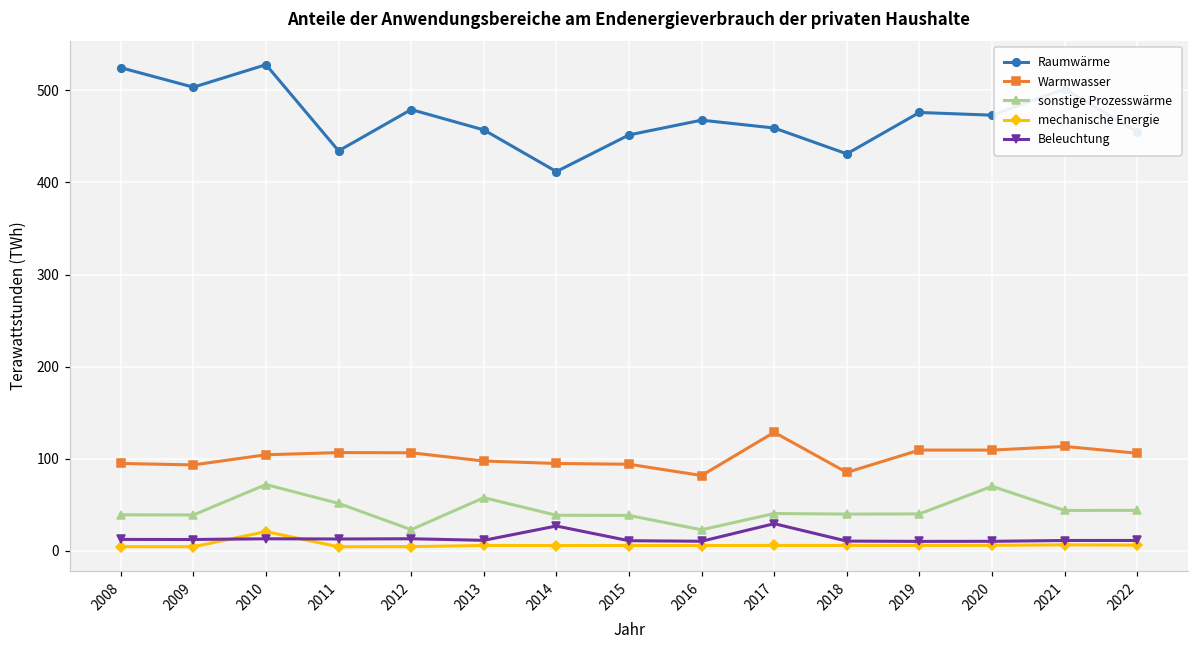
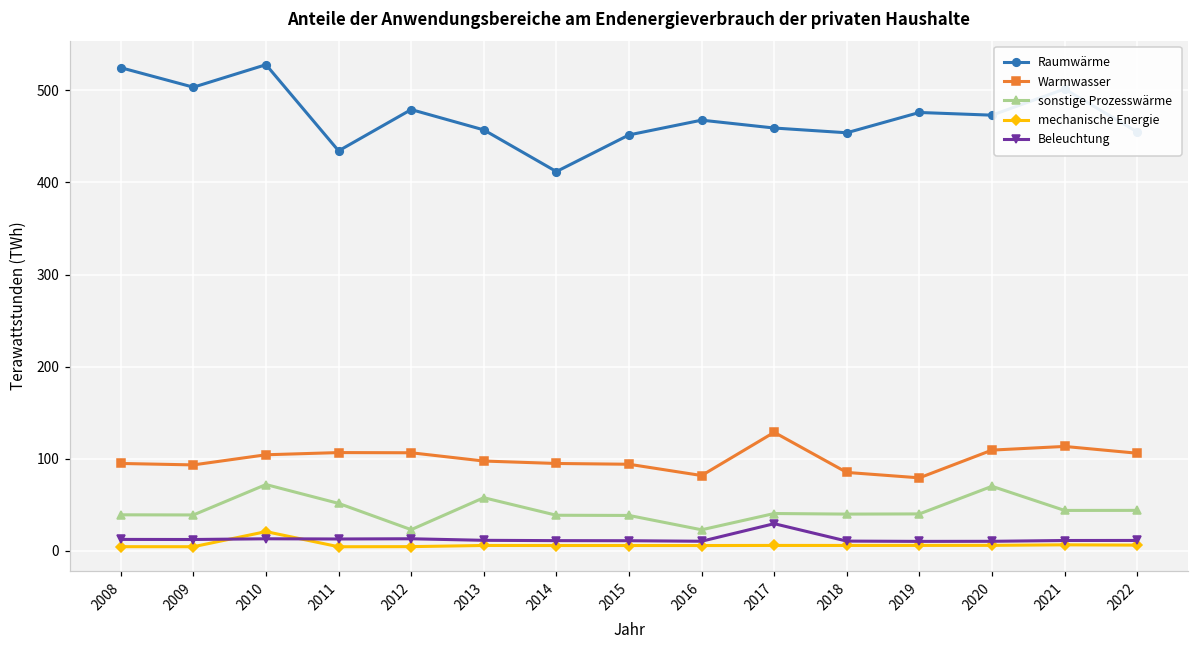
  {
    "Raumwärme": {
      "2008": 520,
      "2009": 500,
      "2010": 530,
      "2011": 430,
      "2012": 480,
      "2013": 460,
      "2014": 410,
      "2015": 450,
      "2016": 470,
      "2017": 460,
-     "2018": 430,
+     "2018": 450,
      "2019": 480,
      "2020": 470
    },
    "Warmwasser": {
      "2008": 90,
      "2009": 90,
      "2010": 100,
      "2011": 110,
      "2012": 110,
      "2013": 100,
      "2014": 90,
      "2015": 90,
      "2016": 80,
      "2017": 130,
      "2018": 80,
-     "2019": 110,
+     "2019": 80,
      "2020": 110,
      "2021": 110,
      "2022": 110
    },
    "sonstige Prozesswärme": {
      "2008": 40,
      "2009": 40,
      "2010": 70,
      "2011": 50,
      "2012": 20,
      "2013": 60,
      "2014": 40,
      "2015": 40,
      "2016": 20,
      "2017": 40,
      "2018": 40,
      "2019": 40,
      "2020": 70,
      "2021": 40,
      "2022": 40
    },
    "mechanische Energie": {
      "2008": 0,
      "2009": 0,
      "2010": 20,
      "2011": 0,
      "2012": 0,
      "2013": 10,
      "2014": 10,
      "2015": 10,
      "2016": 10,
      "2017": 10,
      "2018": 10,
      "2019": 10,
      "2020": 10,
      "2021": 10,
      "2022": 10
    },
    "Beleuchtung": {
      "2008": 10,
      "2009": 10,
      "2010": 10,
      "2011": 10,
      "2012": 10,
      "2013": 10,
-     "2014": 30,
+     "2014": 10,
      "2015": 10,
      "2016": 10,
      "2017": 30,
      "2018": 10,
      "2019": 10,
      "2020": 10,
      "2021": 10,
      "2022": 10
    }
  }
